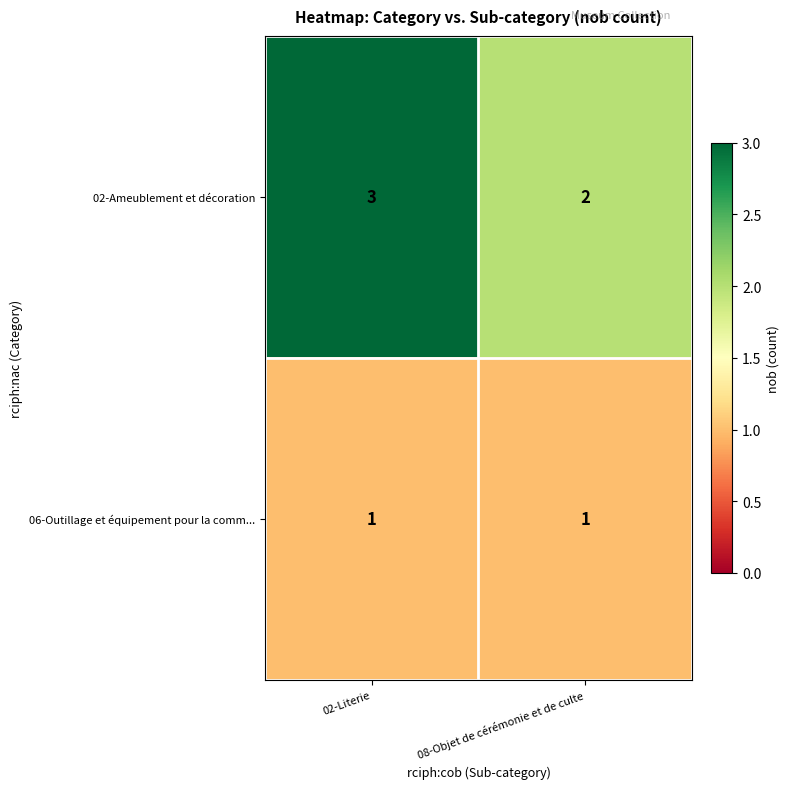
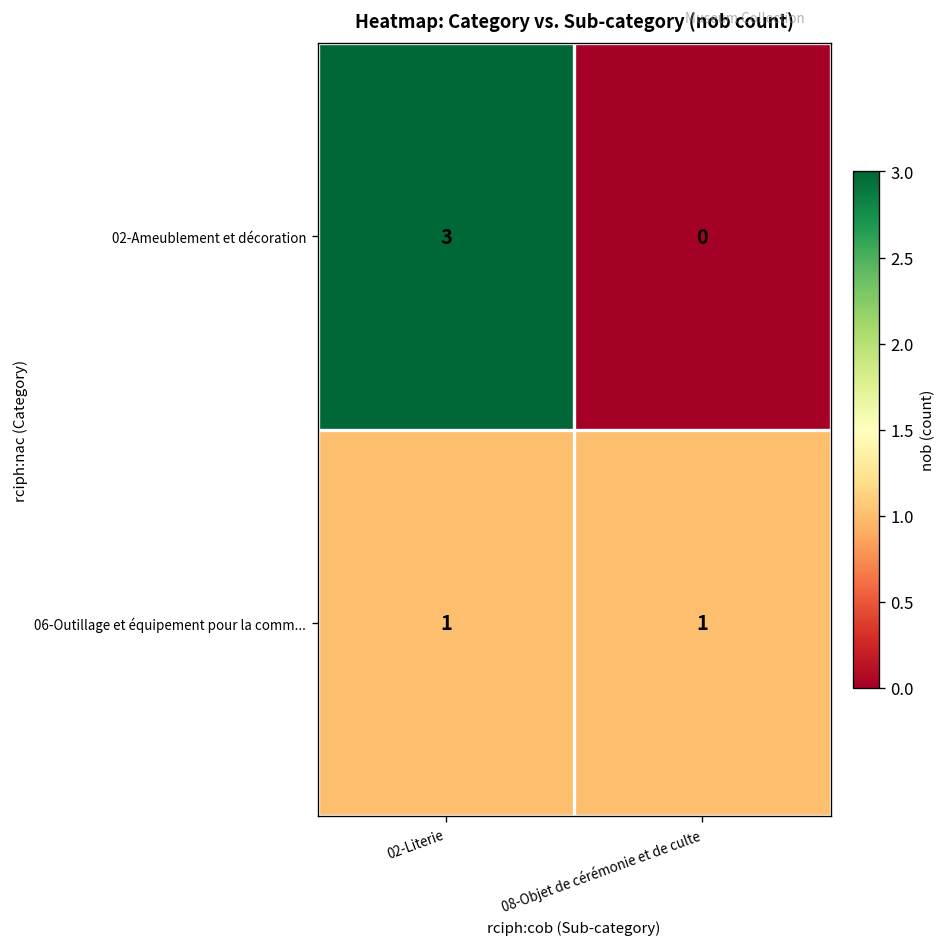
  {
    "02-Ameublement et décoration": {
      "02-Literie": 3,
-     "08-Objet de cérémonie et de culte": 2
+     "08-Objet de cérémonie et de culte": 0
    },
    "06-Outillage et équipement pour la comm...": {
      "02-Literie": 1,
      "08-Objet de cérémonie et de culte": 1
    }
  }
